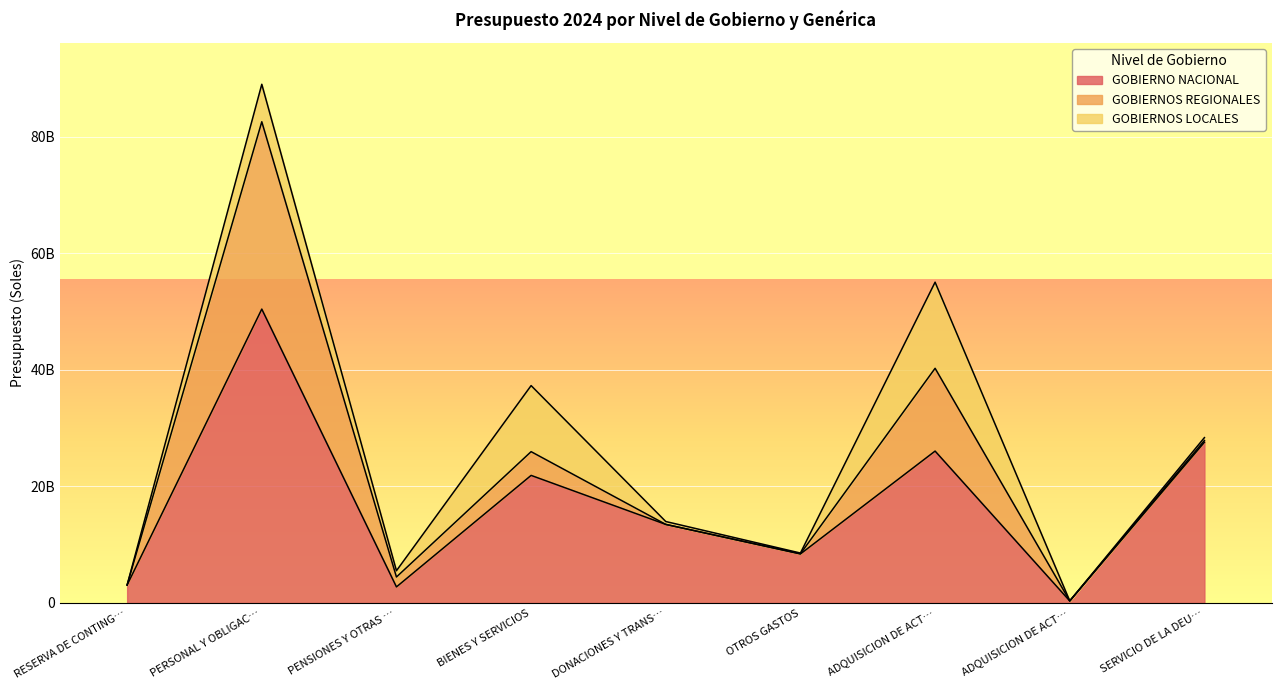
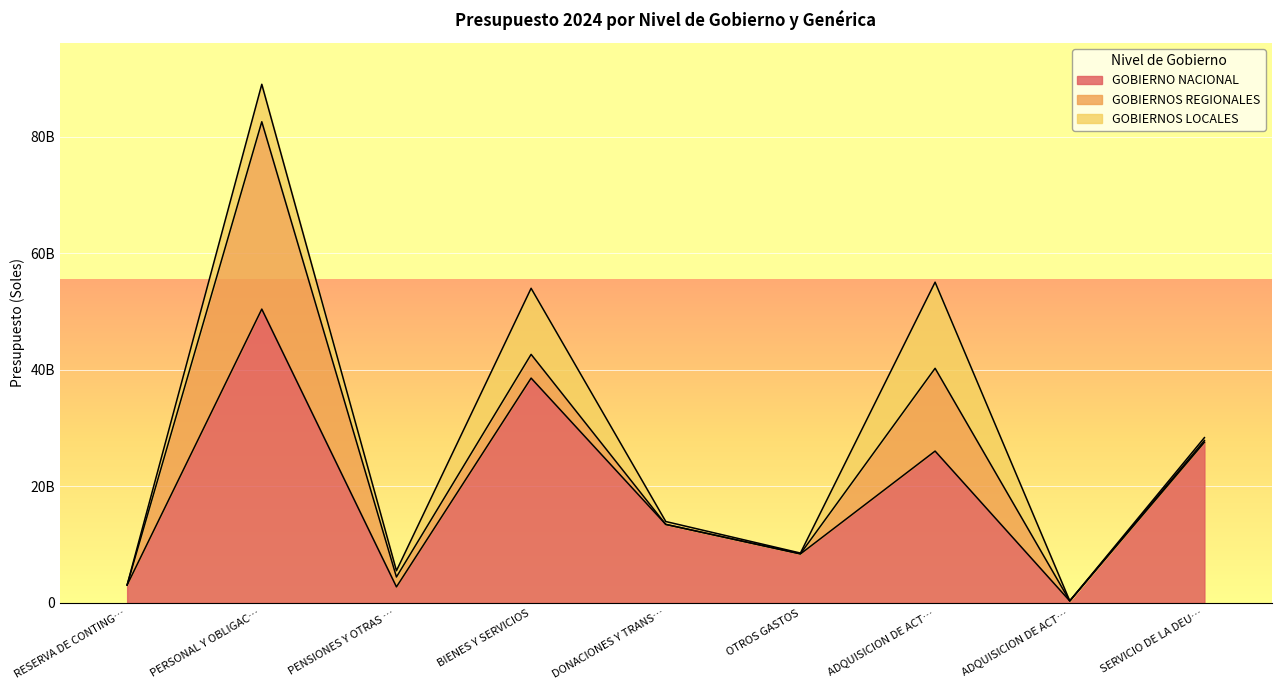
  {
    "GOBIERNO NACIONAL": {
      "PERSONAL Y OBLIGAC…": 50000000000,
      "PENSIONES Y OTRAS …": 3000000000,
-     "BIENES Y SERVICIOS": 22000000000
+     "BIENES Y SERVICIOS": 39000000000
    }
  }
